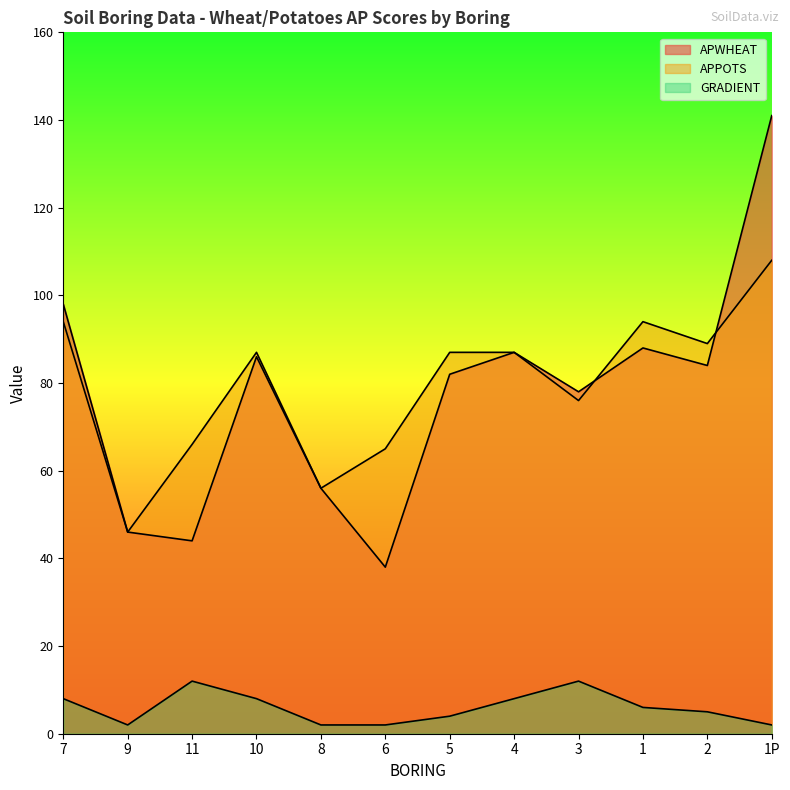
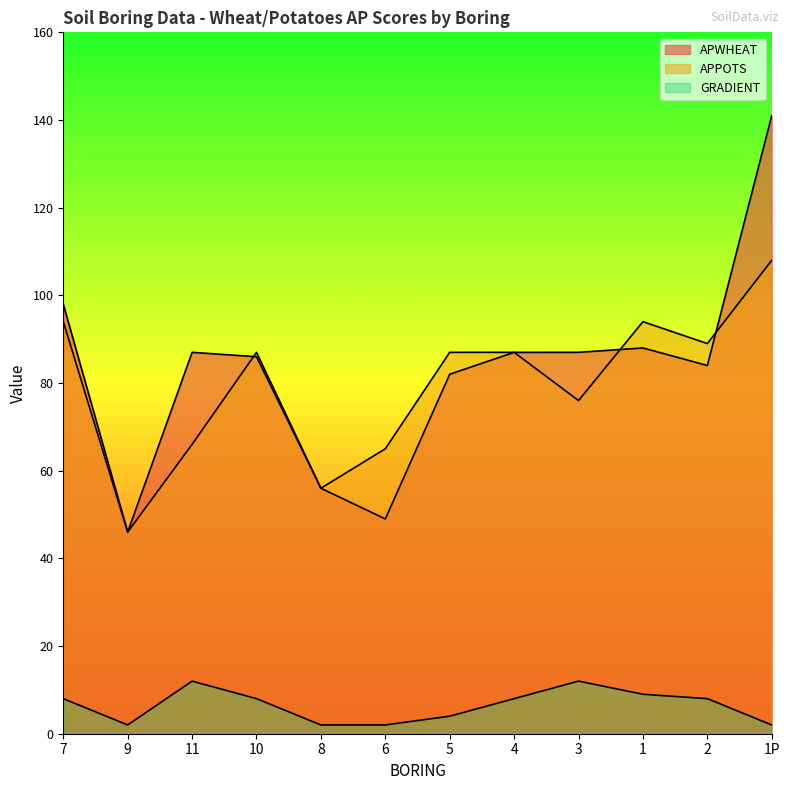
  {
    "APWHEAT": {
      "7": 98,
-     "11": 44,
+     "11": 87,
      "10": 86,
-     "6": 38,
+     "6": 49,
      "5": 82,
-     "3": 78,
+     "3": 87,
      "1": 88,
      "2": 84,
      "1P": 141
    },
    "APPOTS": {
      "7": 94,
      "11": 66,
      "10": 87,
      "6": 65,
      "5": 87,
      "3": 76,
      "1": 94,
      "2": 89,
      "1P": 108
    },
    "GRADIENT": {
      "7": 8,
      "9": 2,
      "11": 12,
      "10": 8,
      "8": 2,
      "6": 2,
      "5": 4,
      "4": 8,
      "3": 12,
-     "1": 6,
-     "2": 5,
+     "1": 9,
+     "2": 8,
      "1P": 2
    }
  }
